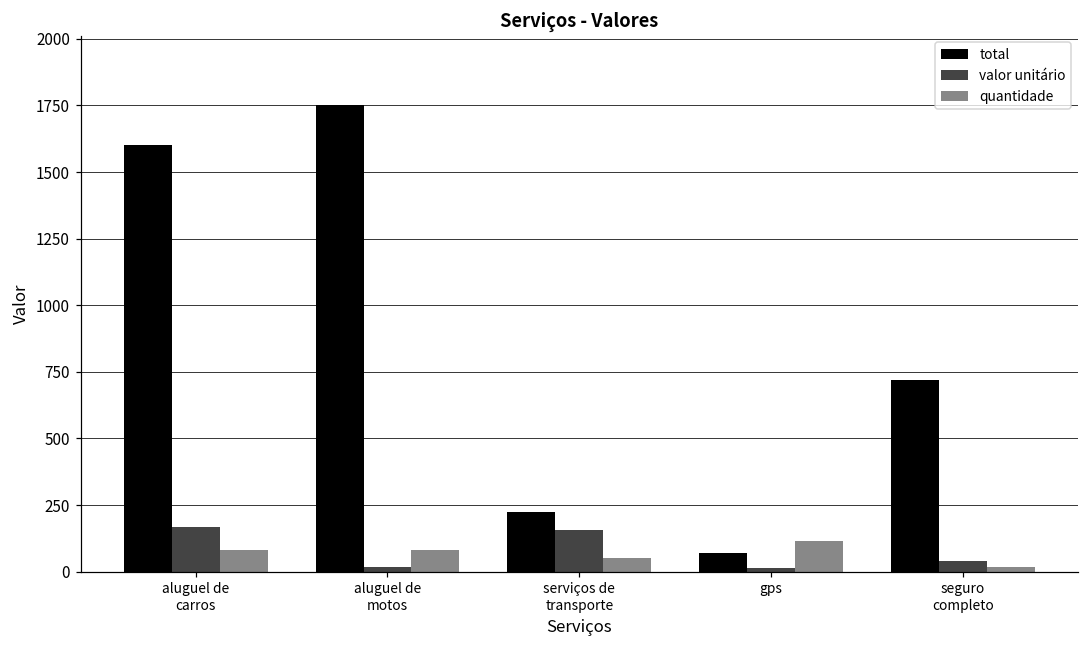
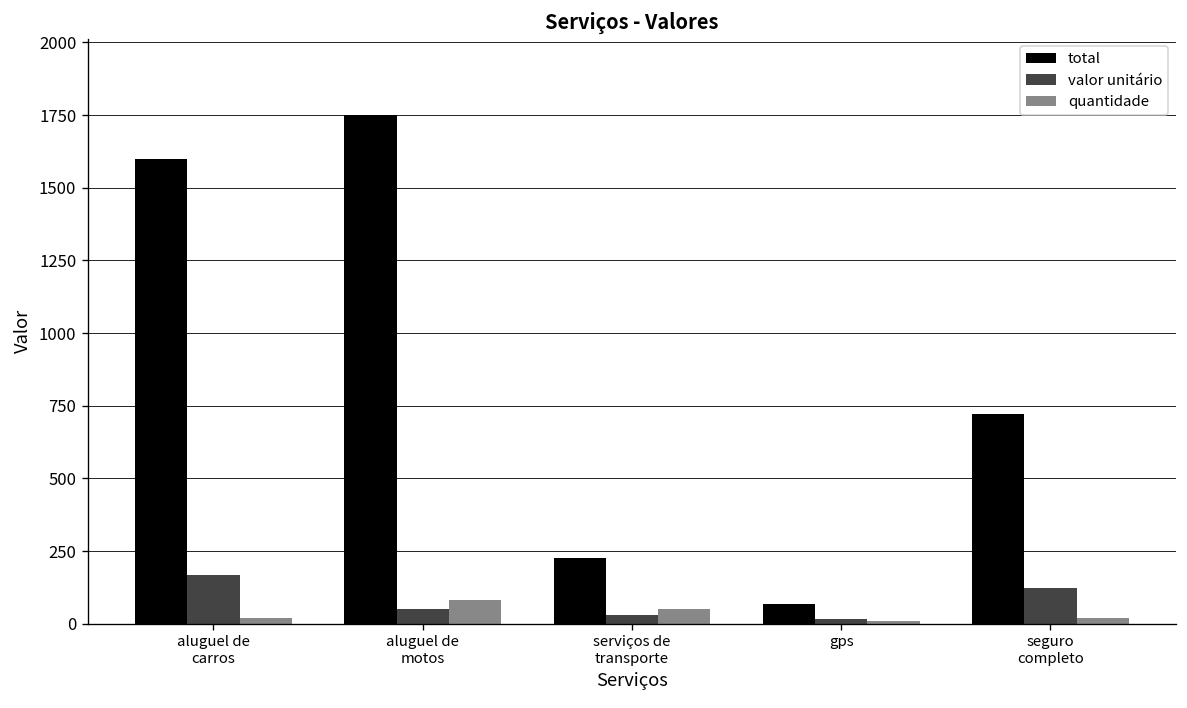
  {
    "total": {
      "aluguel de carros": 1600,
      "aluguel de motos": 1750,
      "serviços de transporte": 230,
      "gps": 70,
      "seguro completo": 720
    },
    "valor unitário": {
      "aluguel de carros": 170,
-     "aluguel de motos": 20,
-     "serviços de transporte": 160,
+     "aluguel de motos": 50,
+     "serviços de transporte": 30,
      "gps": 20,
-     "seguro completo": 40
+     "seguro completo": 120
    },
    "quantidade": {
-     "aluguel de carros": 80,
+     "aluguel de carros": 20,
      "aluguel de motos": 80,
      "serviços de transporte": 50,
-     "gps": 120,
+     "gps": 10,
      "seguro completo": 20
    }
  }
